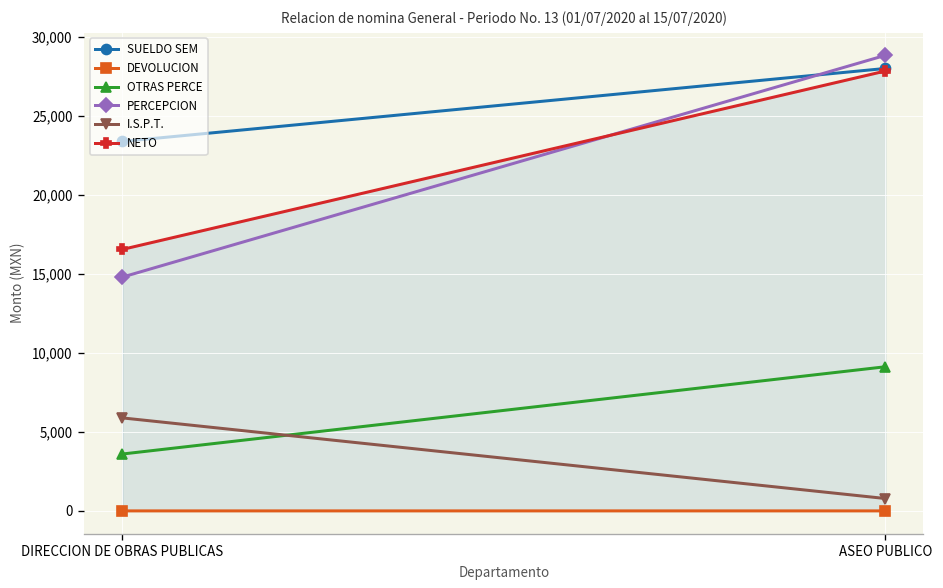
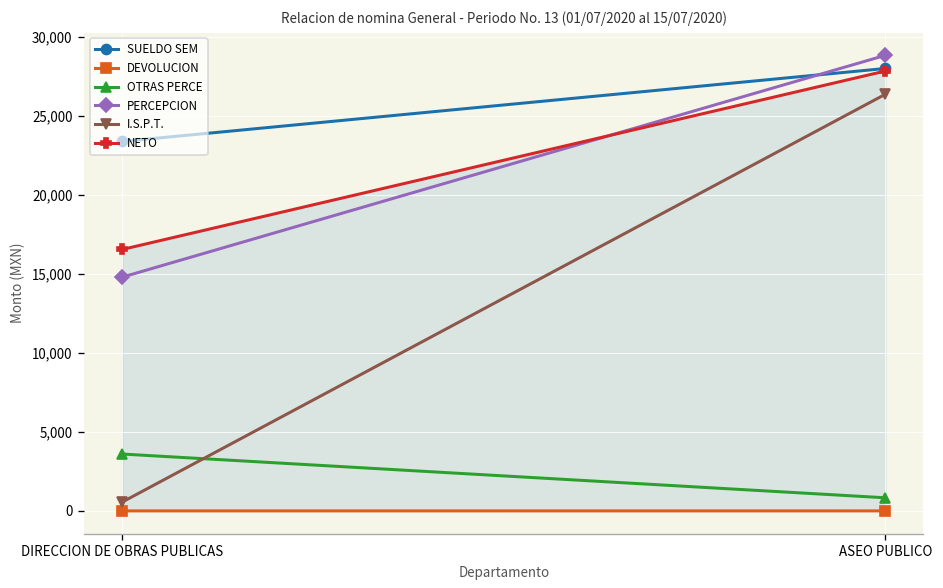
  {
    "OTRAS PERCE": {
      "DIRECCION DE OBRAS PUBLICAS": "3,600",
-     "ASEO PUBLICO": "9,100"
+     "ASEO PUBLICO": "800"
    },
    "PERCEPCION": {
      "DIRECCION DE OBRAS PUBLICAS": "14,800",
      "ASEO PUBLICO": "28,800"
    },
    "I.S.P.T.": {
-     "DIRECCION DE OBRAS PUBLICAS": "5,900",
-     "ASEO PUBLICO": "800"
+     "DIRECCION DE OBRAS PUBLICAS": "600",
+     "ASEO PUBLICO": "26,300"
    }
  }
